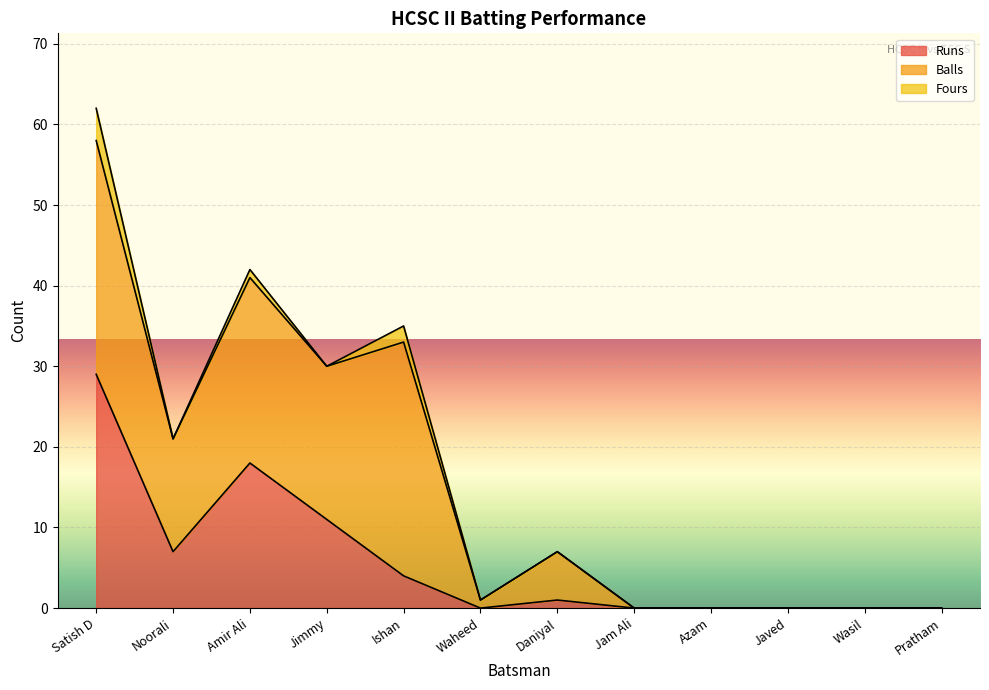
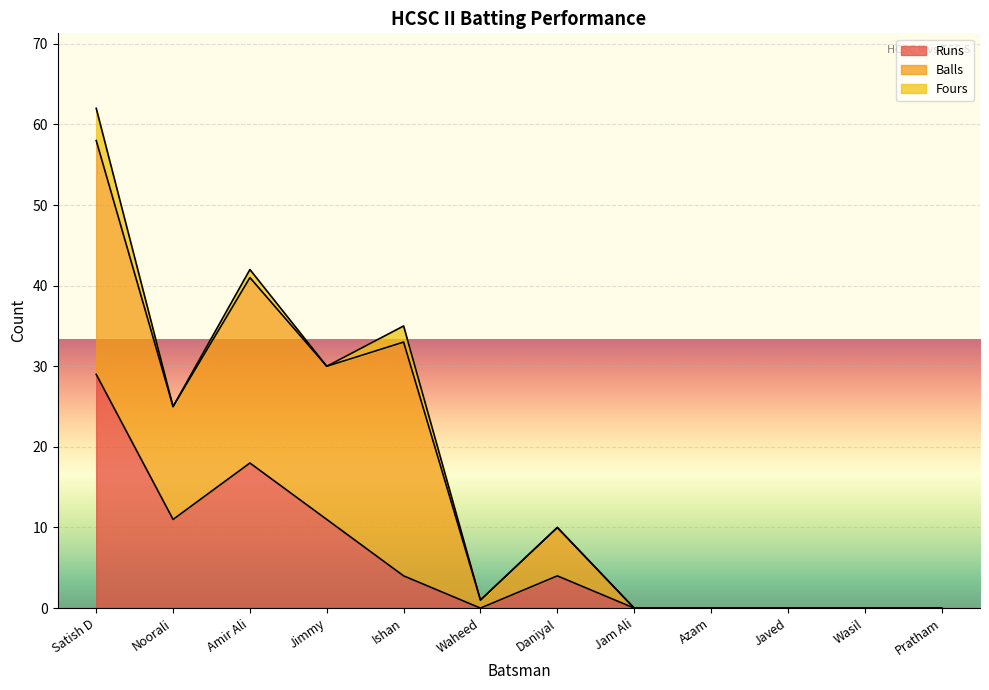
  {
    "Runs": {
      "Satish D": 29,
-     "Noorali": 7,
+     "Noorali": 11,
      "Amir Ali": 18,
      "Jimmy": 11,
      "Ishan": 4,
      "Waheed": 0,
-     "Daniyal": 1
+     "Daniyal": 4
    }
  }
